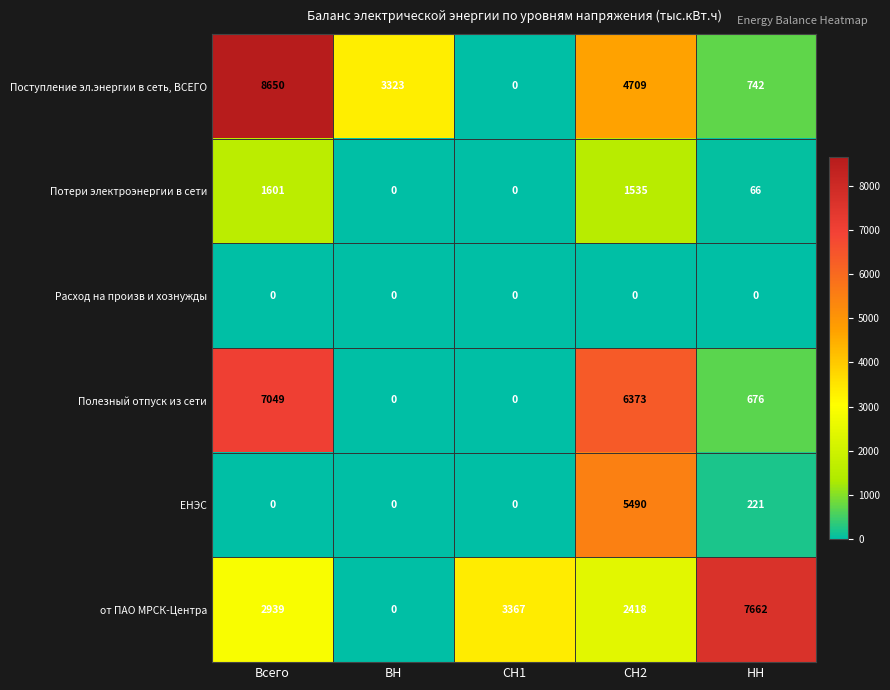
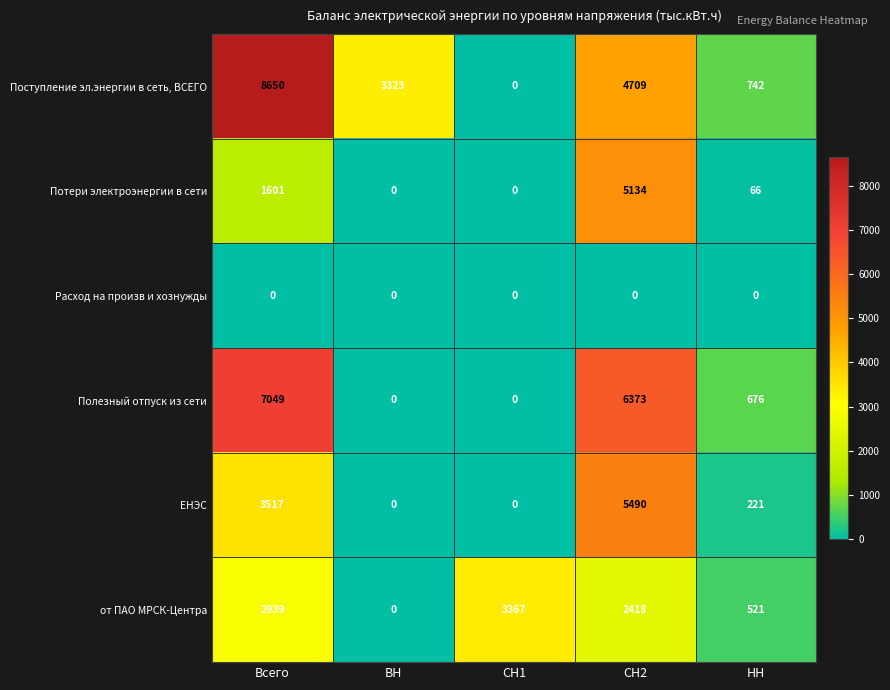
  {
    "Поступление эл.энергии в сеть, ВСЕГО": {
      "Всего": 8650,
      "ВН": 3323,
      "СН1": 0,
      "СН2": 4709,
      "НН": 742
    },
    "Потери электроэнергии в сети": {
      "Всего": 1601,
      "ВН": 0,
      "СН1": 0,
-     "СН2": 1535,
+     "СН2": 5134,
      "НН": 66
    },
    "Расход на произв и хознужды": {
      "Всего": 0,
      "ВН": 0,
      "СН1": 0,
      "СН2": 0,
      "НН": 0
    },
    "Полезный отпуск из сети": {
      "Всего": 7049,
      "ВН": 0,
      "СН1": 0,
      "СН2": 6373,
      "НН": 676
    },
    "ЕНЭС": {
-     "Всего": 0,
+     "Всего": 3517,
      "ВН": 0,
      "СН1": 0,
      "СН2": 5490,
      "НН": 221
    },
    "от ПАО МРСК-Центра": {
      "Всего": 2939,
      "ВН": 0,
      "СН1": 3367,
      "СН2": 2418,
-     "НН": 7662
+     "НН": 521
    }
  }
